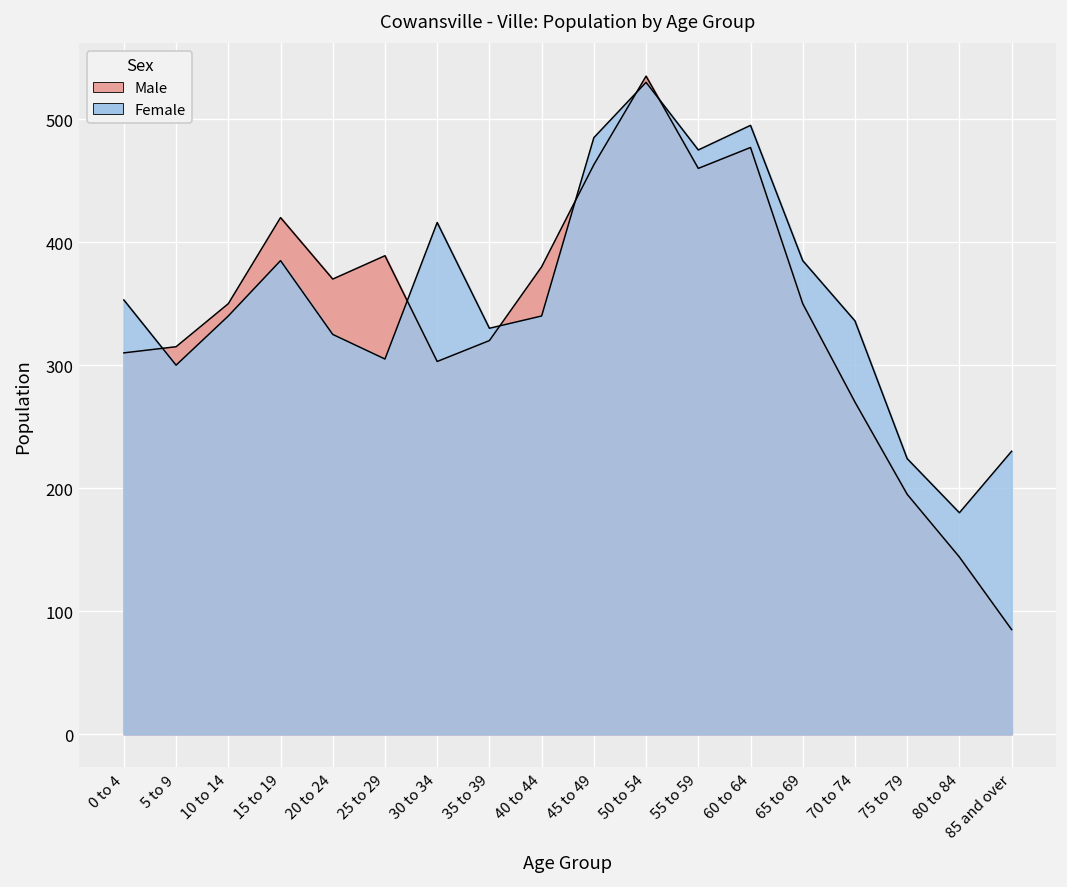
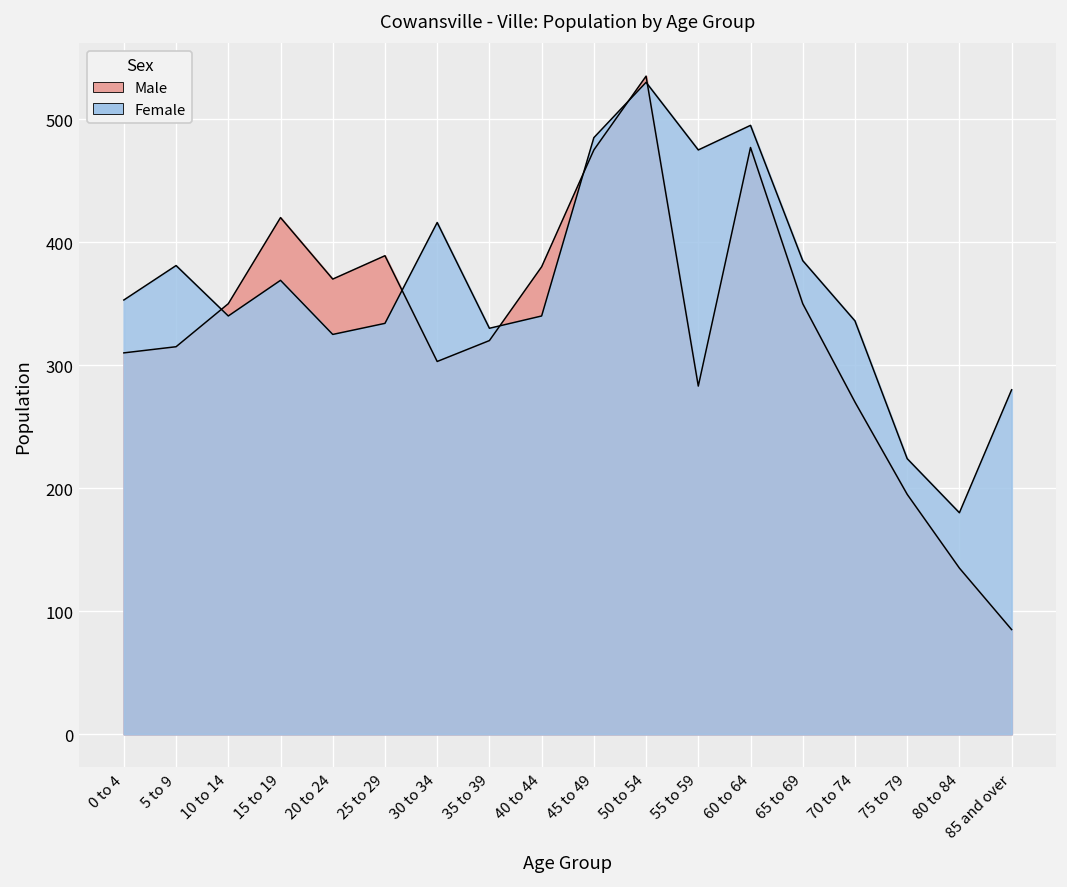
  {
    "Male": {
      "0 to 4": 310,
      "5 to 9": 315,
      "10 to 14": 350,
      "15 to 19": 420,
      "20 to 24": 370,
      "25 to 29": 389,
      "30 to 34": 303,
      "35 to 39": 320,
      "40 to 44": 380,
-     "45 to 49": 463,
+     "45 to 49": 475,
      "50 to 54": 535,
-     "55 to 59": 460,
+     "55 to 59": 283,
      "60 to 64": 477,
      "65 to 69": 350,
      "70 to 74": 270,
      "75 to 79": 195,
-     "80 to 84": 144,
+     "80 to 84": 135,
      "85 and over": 85
    },
    "Female": {
      "0 to 4": 353,
-     "5 to 9": 300,
+     "5 to 9": 381,
      "10 to 14": 340,
-     "15 to 19": 385,
+     "15 to 19": 369,
      "20 to 24": 325,
-     "25 to 29": 305,
+     "25 to 29": 334,
      "30 to 34": 416,
      "35 to 39": 330,
      "40 to 44": 340,
      "45 to 49": 485,
      "50 to 54": 530,
      "55 to 59": 475,
      "60 to 64": 495,
      "65 to 69": 385,
      "70 to 74": 336,
      "75 to 79": 224,
      "80 to 84": 180,
-     "85 and over": 230
+     "85 and over": 280
    }
  }
